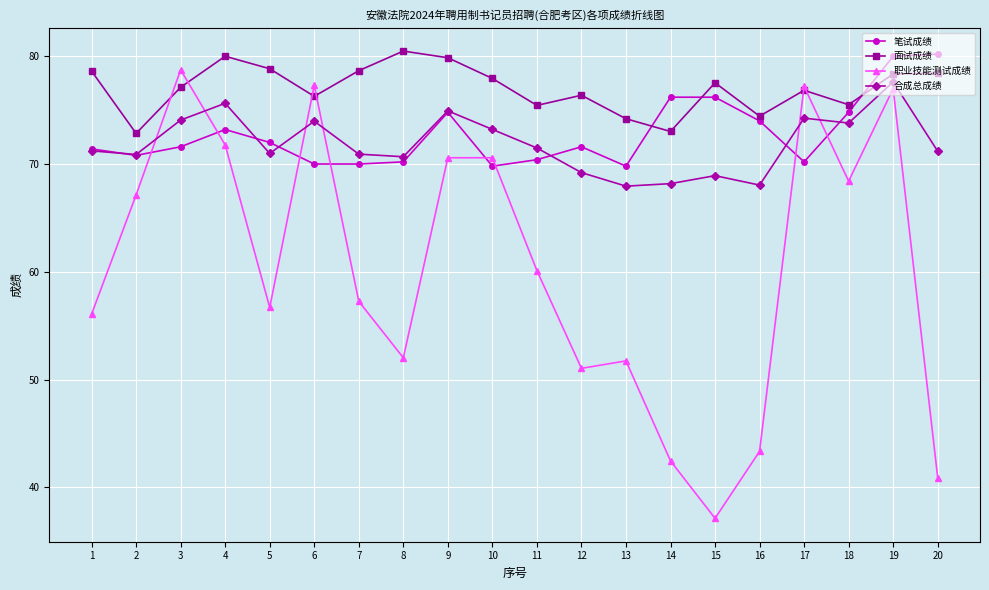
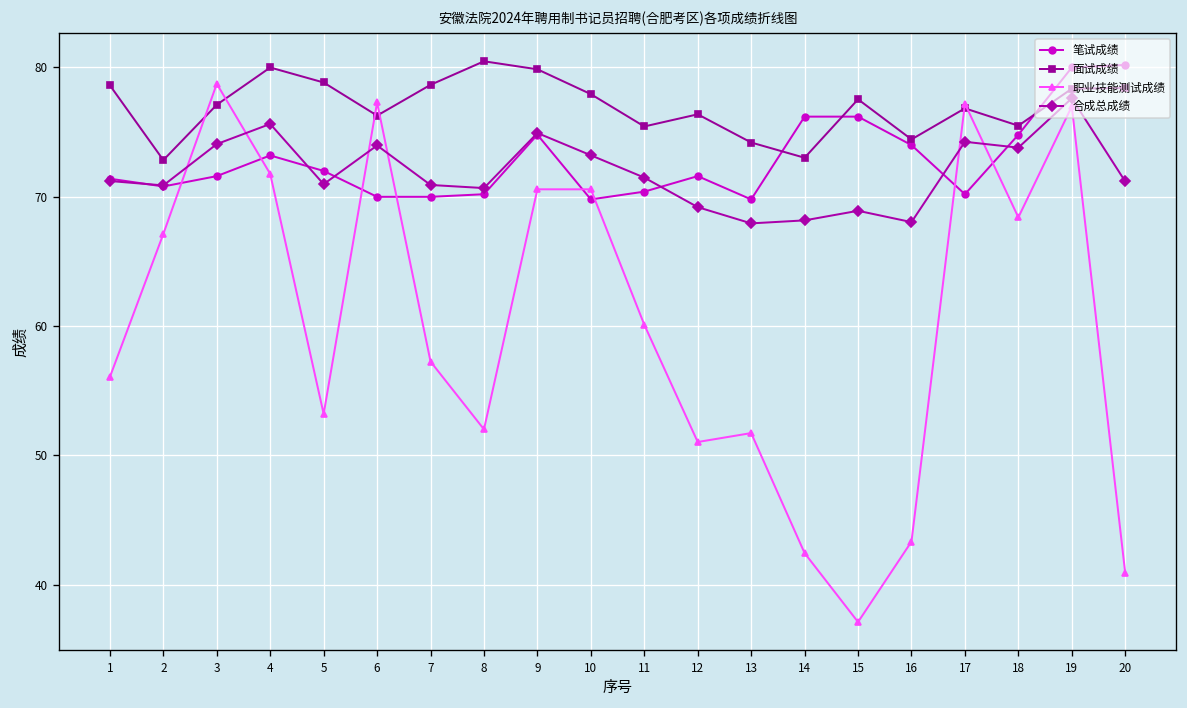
  {
    "职业技能测试成绩": {
      "1": 56.1,
      "2": 67.1,
      "3": 78.7,
      "4": 71.8,
-     "5": 56.7,
+     "5": 53.2,
      "6": 77.3,
      "7": 57.3,
      "8": 52.0,
      "9": 70.6,
      "10": 70.6,
      "11": 60.1,
      "12": 51.0,
      "13": 51.7,
      "14": 42.5,
      "15": 37.1,
      "16": 43.3,
      "17": 77.2,
      "18": 68.4,
      "20": 40.9
    }
  }
